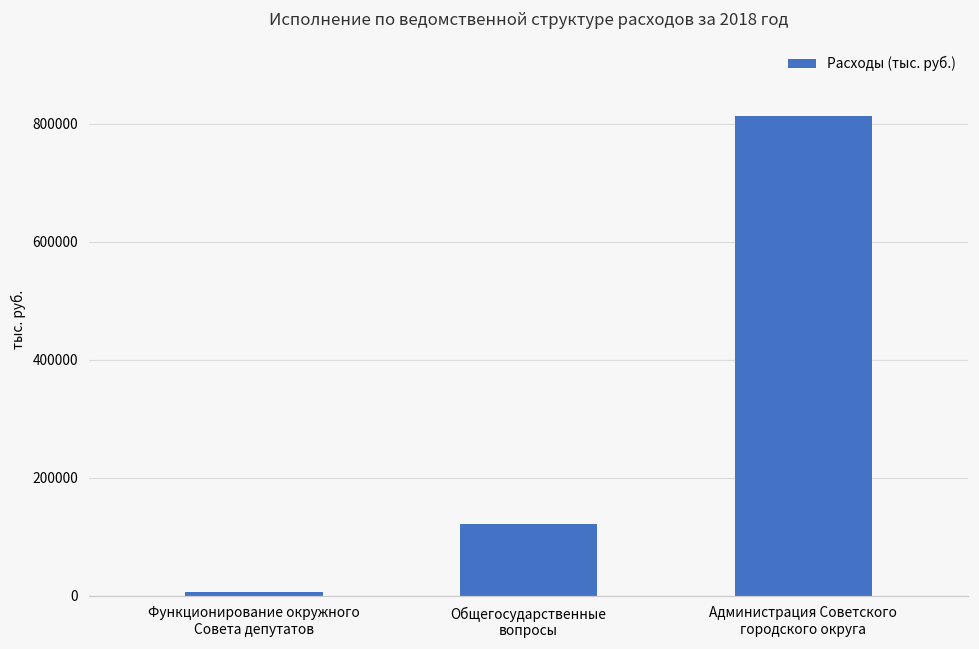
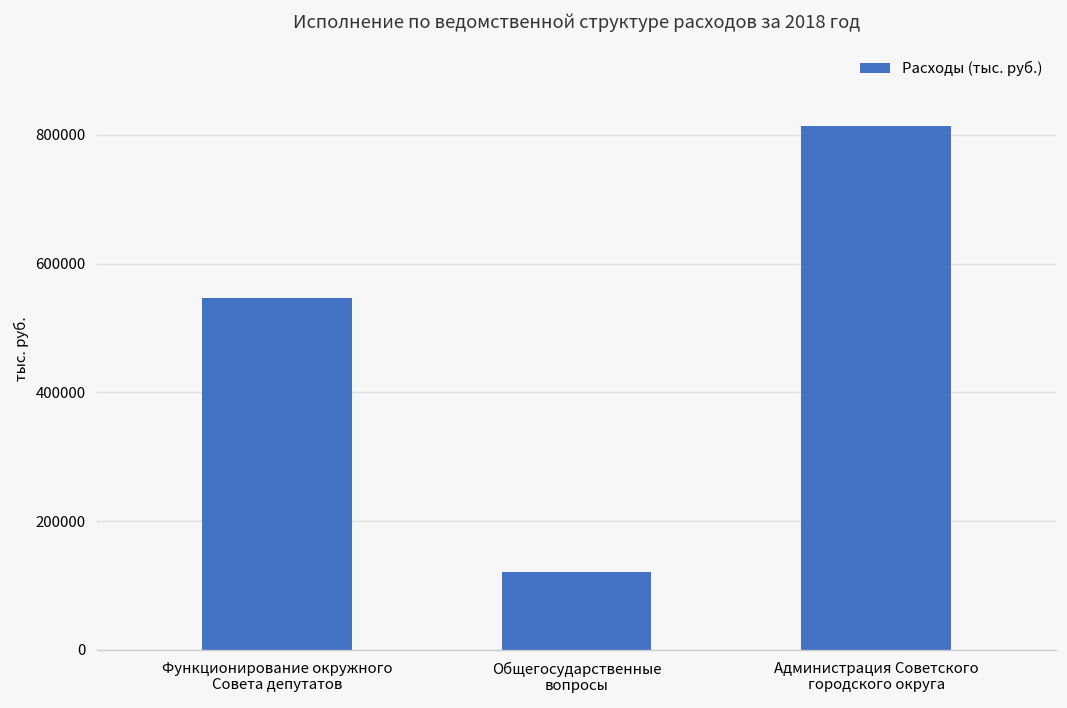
  {
-   "Функционирование окружного Совета депутатов": 10000,
+   "Функционирование окружного Совета депутатов": 550000,
    "Общегосударственные вопросы": 120000,
    "Администрация Советского городского округа": 810000
  }
